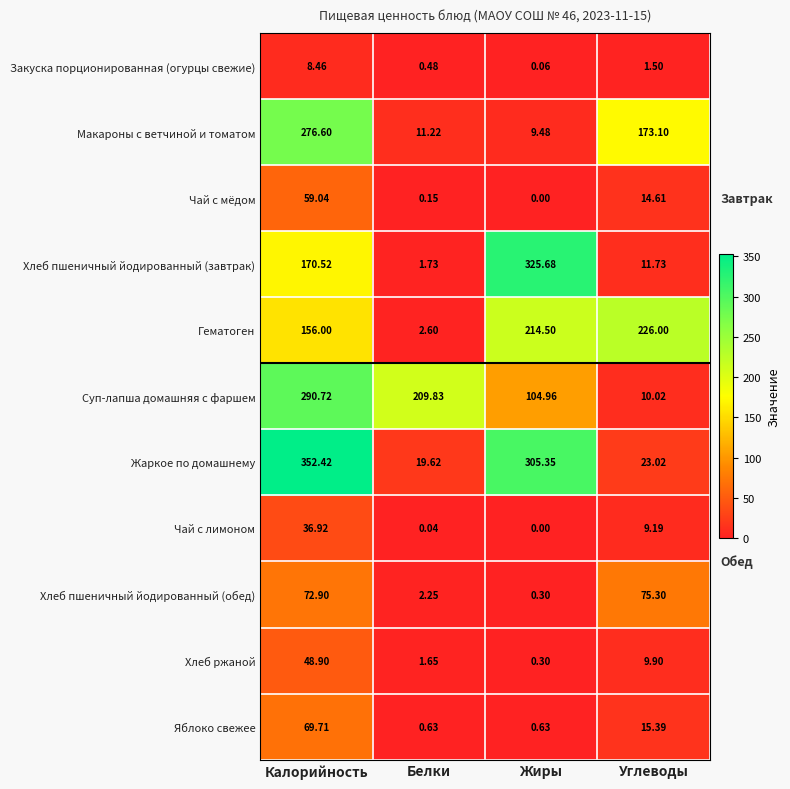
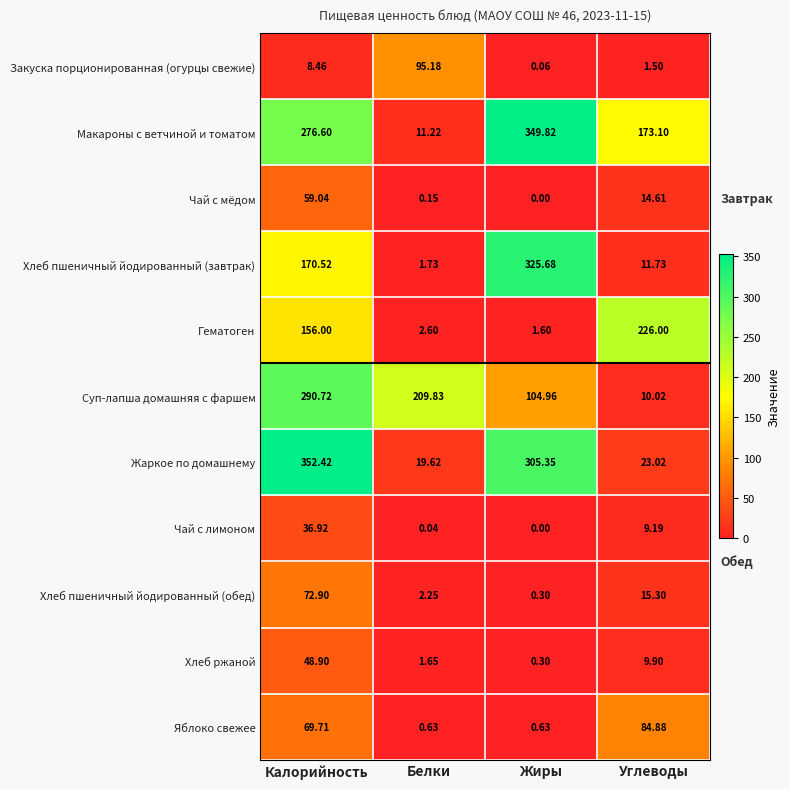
  {
    "Закуска порционированная (огурцы свежие)": {
      "Калорийность": 8.46,
-     "Белки": 0.48,
+     "Белки": 95.18,
      "Жиры": 0.06,
      "Углеводы": 1.50
    },
    "Макароны с ветчиной и томатом": {
      "Калорийность": 276.60,
      "Белки": 11.22,
-     "Жиры": 9.48,
+     "Жиры": 349.82,
      "Углеводы": 173.10
    },
    "Чай с мёдом": {
      "Калорийность": 59.04,
      "Белки": 0.15,
      "Жиры": 0.00,
      "Углеводы": 14.61
    },
    "Хлеб пшеничный йодированный (завтрак)": {
      "Калорийность": 170.52,
      "Белки": 1.73,
      "Жиры": 325.68,
      "Углеводы": 11.73
    },
    "Гематоген": {
      "Калорийность": 156.00,
      "Белки": 2.60,
-     "Жиры": 214.50,
+     "Жиры": 1.60,
      "Углеводы": 226.00
    },
    "Суп-лапша домашняя с фаршем": {
      "Калорийность": 290.72,
      "Белки": 209.83,
      "Жиры": 104.96,
      "Углеводы": 10.02
    },
    "Жаркое по домашнему": {
      "Калорийность": 352.42,
      "Белки": 19.62,
      "Жиры": 305.35,
      "Углеводы": 23.02
    },
    "Чай с лимоном": {
      "Калорийность": 36.92,
      "Белки": 0.04,
      "Жиры": 0.00,
      "Углеводы": 9.19
    },
    "Хлеб пшеничный йодированный (обед)": {
      "Калорийность": 72.90,
      "Белки": 2.25,
      "Жиры": 0.30,
-     "Углеводы": 75.30
+     "Углеводы": 15.30
    },
    "Хлеб ржаной": {
      "Калорийность": 48.90,
      "Белки": 1.65,
      "Жиры": 0.30,
      "Углеводы": 9.90
    },
    "Яблоко свежее": {
      "Калорийность": 69.71,
      "Белки": 0.63,
      "Жиры": 0.63,
-     "Углеводы": 15.39
+     "Углеводы": 84.88
    }
  }
